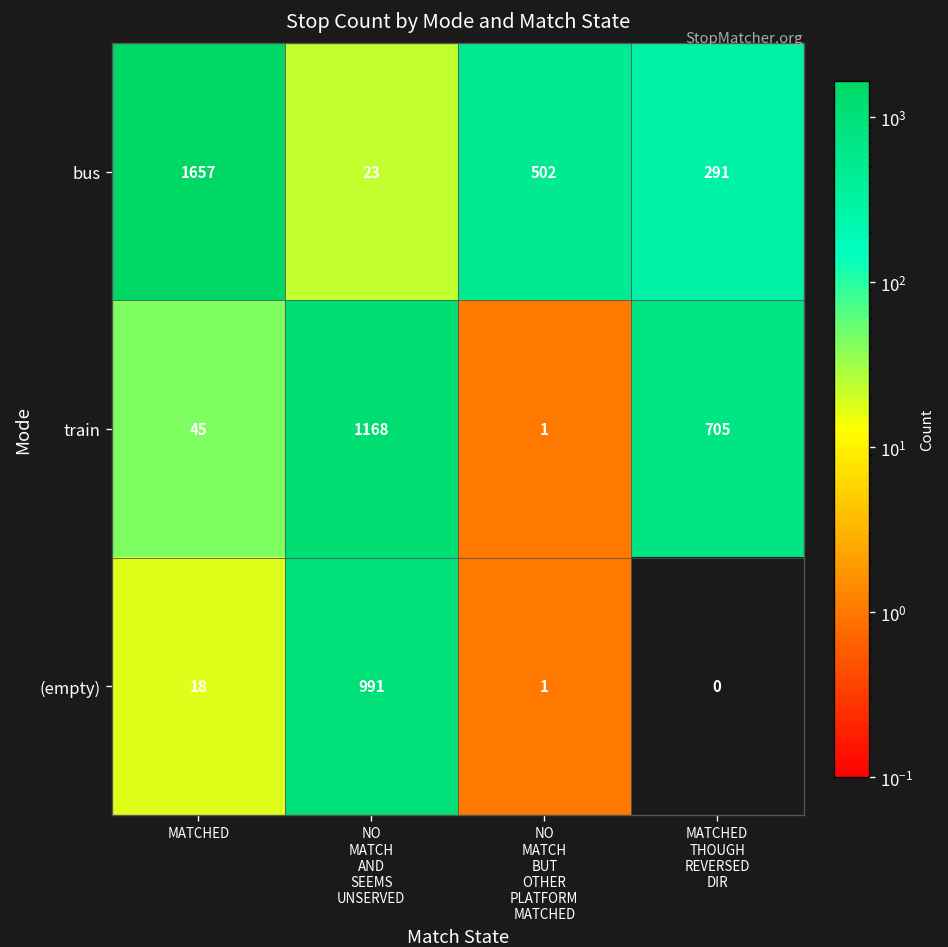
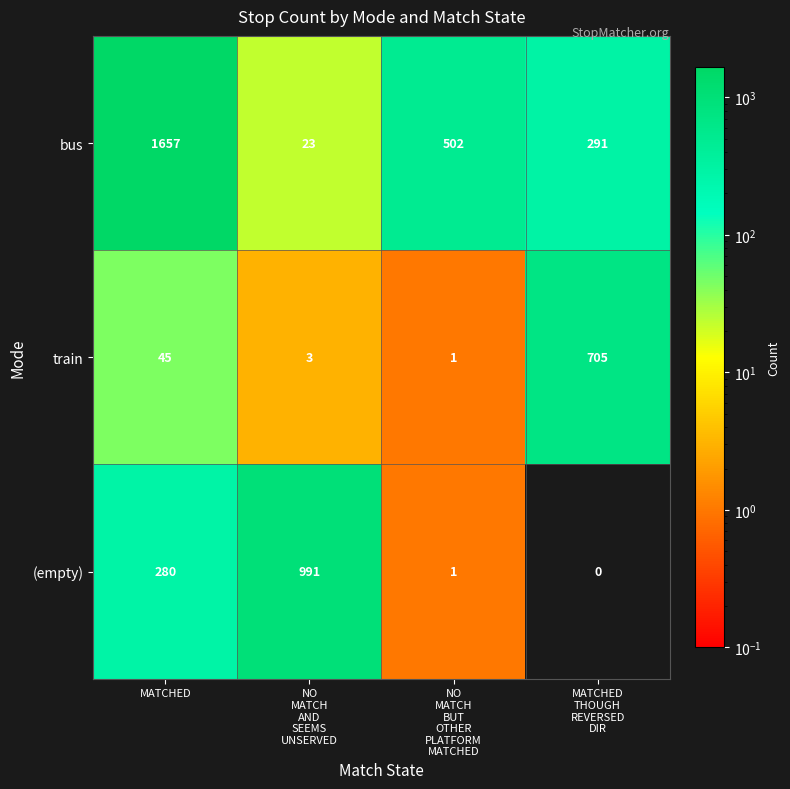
  {
    "bus": {
      "MATCHED": 1657,
      "NO MATCH AND SEEMS UNSERVED": 23,
      "NO MATCH BUT OTHER PLATFORM MATCHED": 502,
      "MATCHED THOUGH REVERSED DIR": 291
    },
    "train": {
      "MATCHED": 45,
-     "NO MATCH AND SEEMS UNSERVED": 1168,
+     "NO MATCH AND SEEMS UNSERVED": 3,
      "NO MATCH BUT OTHER PLATFORM MATCHED": 1,
      "MATCHED THOUGH REVERSED DIR": 705
    },
    "(empty)": {
-     "MATCHED": 18,
+     "MATCHED": 280,
      "NO MATCH AND SEEMS UNSERVED": 991,
      "NO MATCH BUT OTHER PLATFORM MATCHED": 1,
      "MATCHED THOUGH REVERSED DIR": 0
    }
  }
